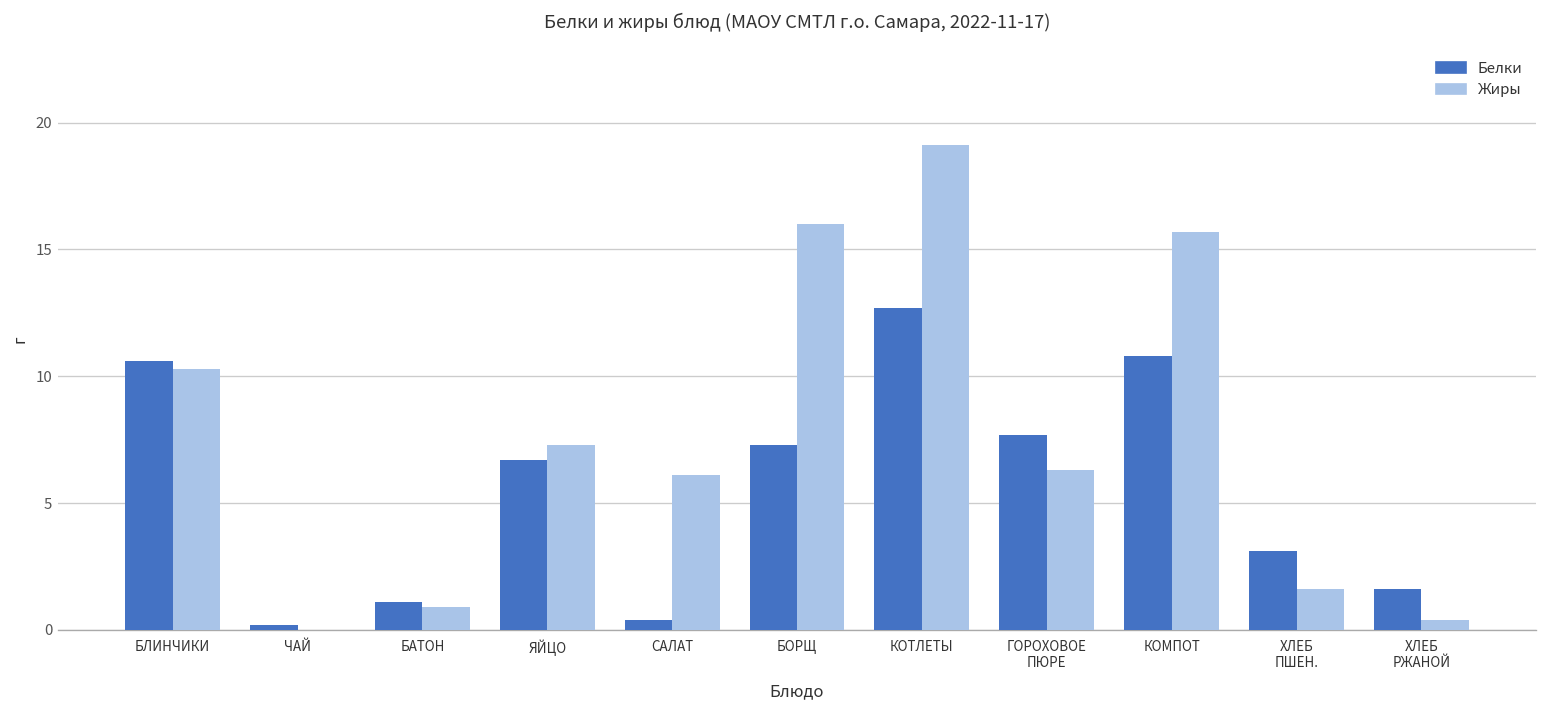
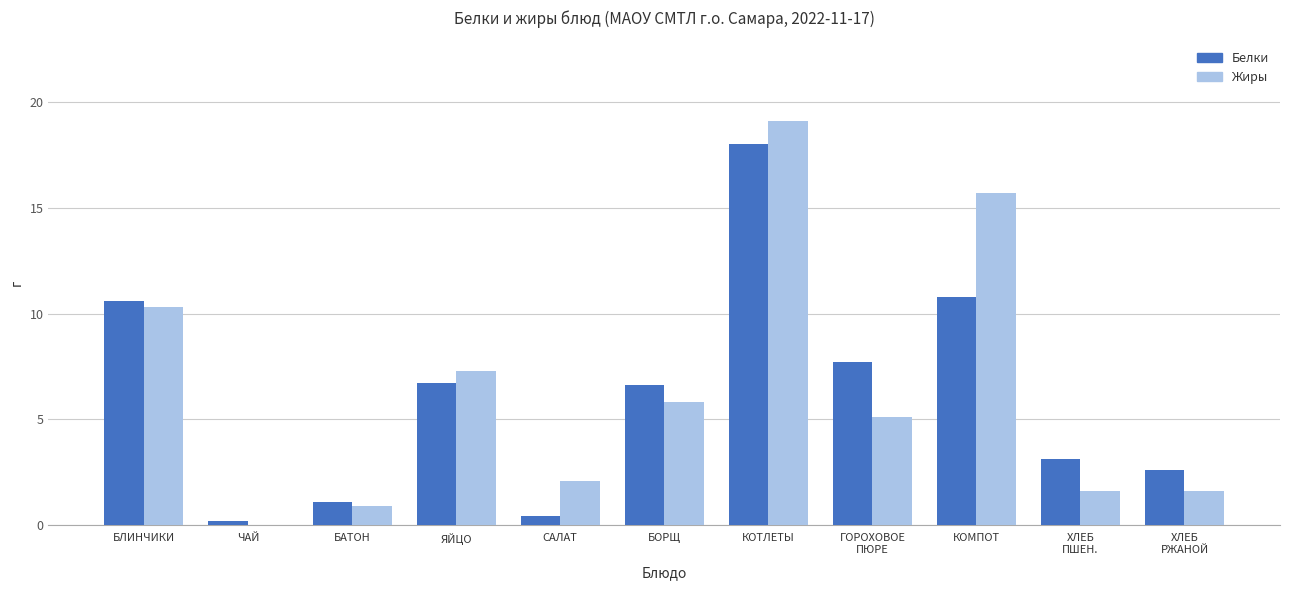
  {
    "Белки": {
      "БЛИНЧИКИ": 10.6,
      "ЧАЙ": 0.2,
      "БАТОН": 1.1,
      "ЯЙЦО": 6.7,
      "САЛАТ": 0.4,
-     "БОРЩ": 7.3,
-     "КОТЛЕТЫ": 12.7,
+     "БОРЩ": 6.6,
+     "КОТЛЕТЫ": 18.0,
      "ГОРОХОВОЕ ПЮРЕ": 7.7,
      "КОМПОТ": 10.8,
      "ХЛЕБ ПШЕН.": 3.1,
-     "ХЛЕБ РЖАНОЙ": 1.6
+     "ХЛЕБ РЖАНОЙ": 2.6
    },
    "Жиры": {
      "БЛИНЧИКИ": 10.3,
      "ЧАЙ": 0.0,
      "БАТОН": 0.9,
      "ЯЙЦО": 7.3,
-     "САЛАТ": 6.1,
-     "БОРЩ": 16.0,
+     "САЛАТ": 2.1,
+     "БОРЩ": 5.8,
      "КОТЛЕТЫ": 19.1,
-     "ГОРОХОВОЕ ПЮРЕ": 6.3,
+     "ГОРОХОВОЕ ПЮРЕ": 5.1,
      "КОМПОТ": 15.7,
      "ХЛЕБ ПШЕН.": 1.6,
-     "ХЛЕБ РЖАНОЙ": 0.4
+     "ХЛЕБ РЖАНОЙ": 1.6
    }
  }
